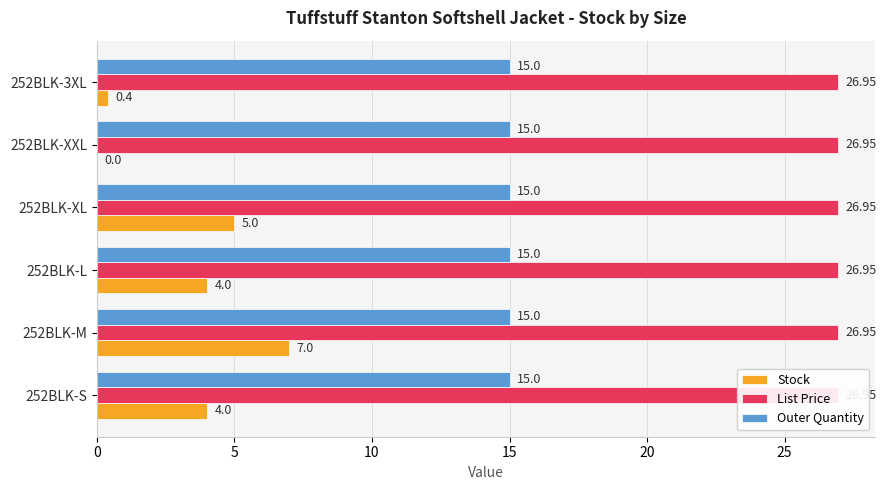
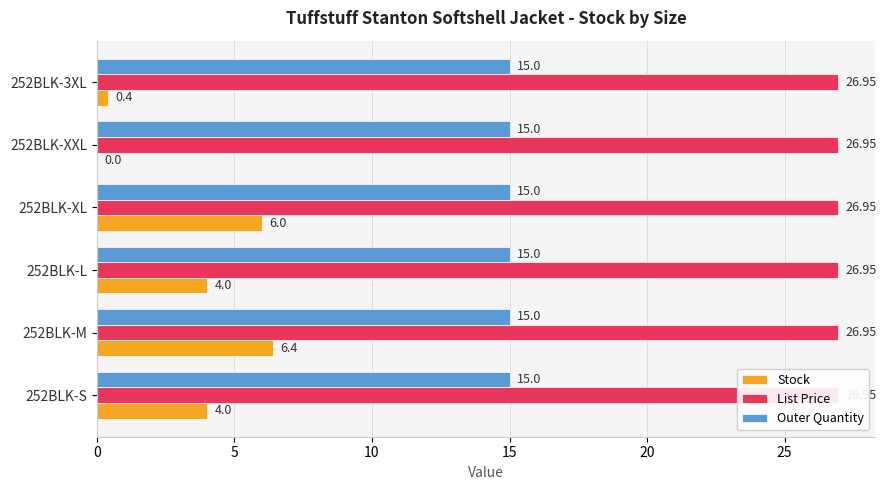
  {
    "Stock": {
      "252BLK-3XL": 0.4,
      "252BLK-XXL": 0.0,
-     "252BLK-XL": 5.0,
+     "252BLK-XL": 6.0,
      "252BLK-L": 4.0,
-     "252BLK-M": 7.0,
+     "252BLK-M": 6.4,
      "252BLK-S": 4.0
    },
    "List Price": {
      "252BLK-3XL": 26.95,
      "252BLK-XXL": 26.95,
      "252BLK-XL": 26.95,
      "252BLK-L": 26.95,
      "252BLK-M": 26.95
    },
    "Outer Quantity": {
      "252BLK-3XL": 15.0,
      "252BLK-XXL": 15.0,
      "252BLK-XL": 15.0,
      "252BLK-L": 15.0,
      "252BLK-M": 15.0,
      "252BLK-S": 15.0
    }
  }
